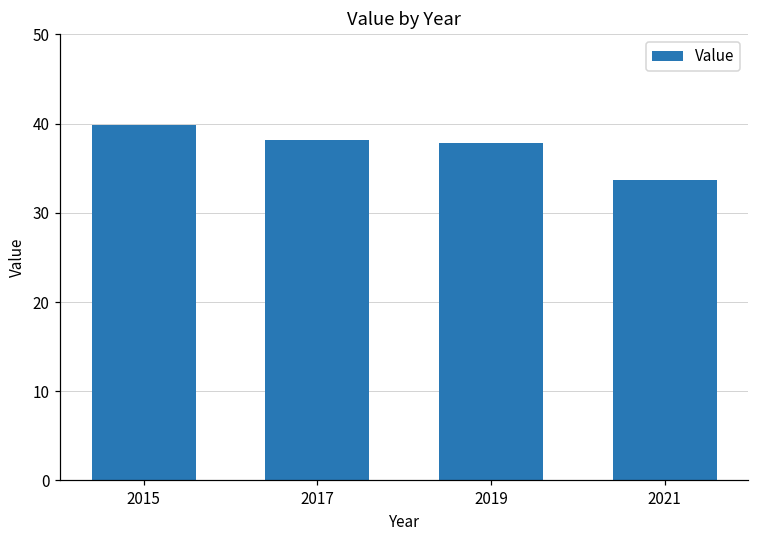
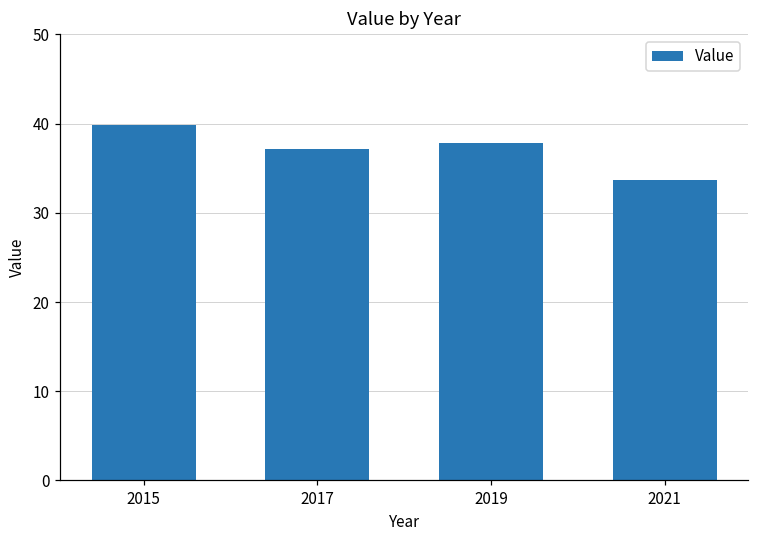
  {
    "2015": 40,
-   "2017": 38,
+   "2017": 37,
    "2019": 38,
    "2021": 34
  }
